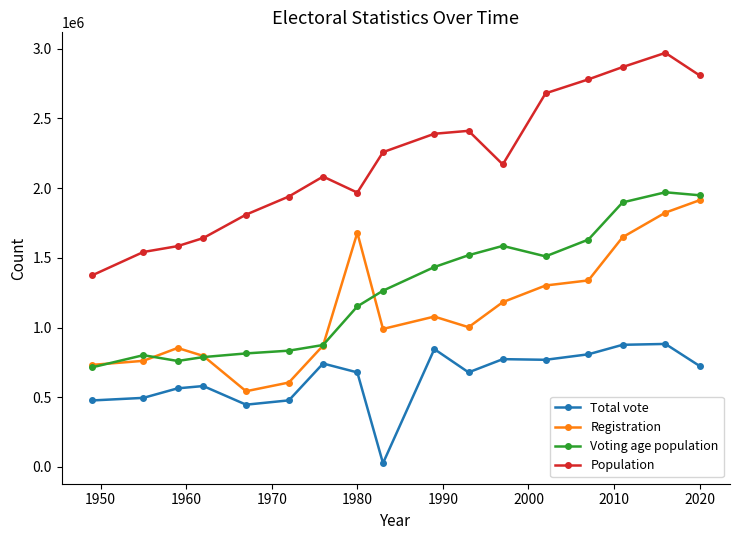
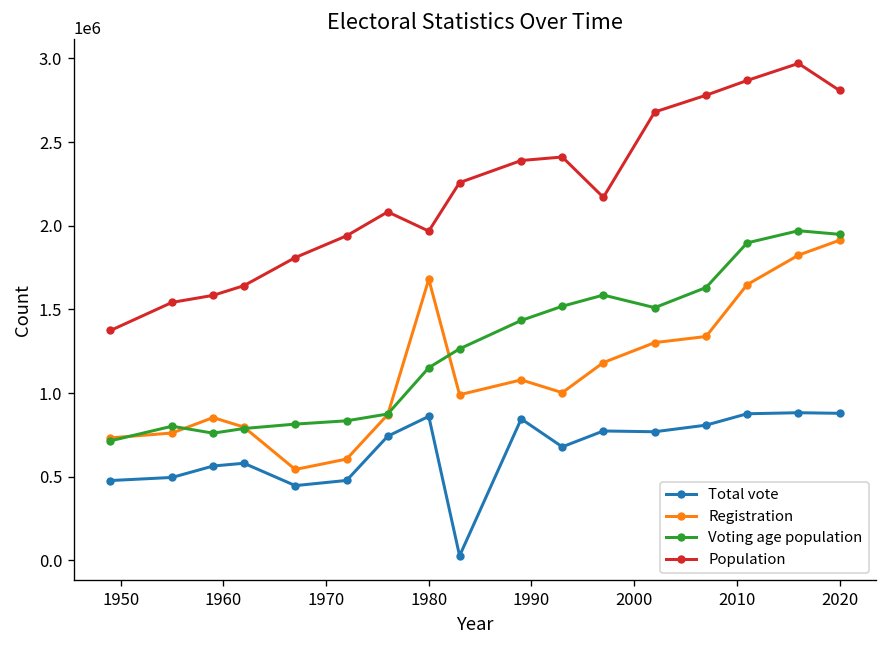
  {
    "Total vote": {
-     "1980": 680000,
-     "2020": 720000
+     "1980": 860000,
+     "2020": 880000
    },
    "Registration": {
      "1980": 1680000,
      "2020": 1910000
    },
    "Voting age population": {
      "1980": 1150000,
      "2020": 1950000
    },
    "Population": {
      "1980": 1970000,
      "2020": 2810000
    }
  }
